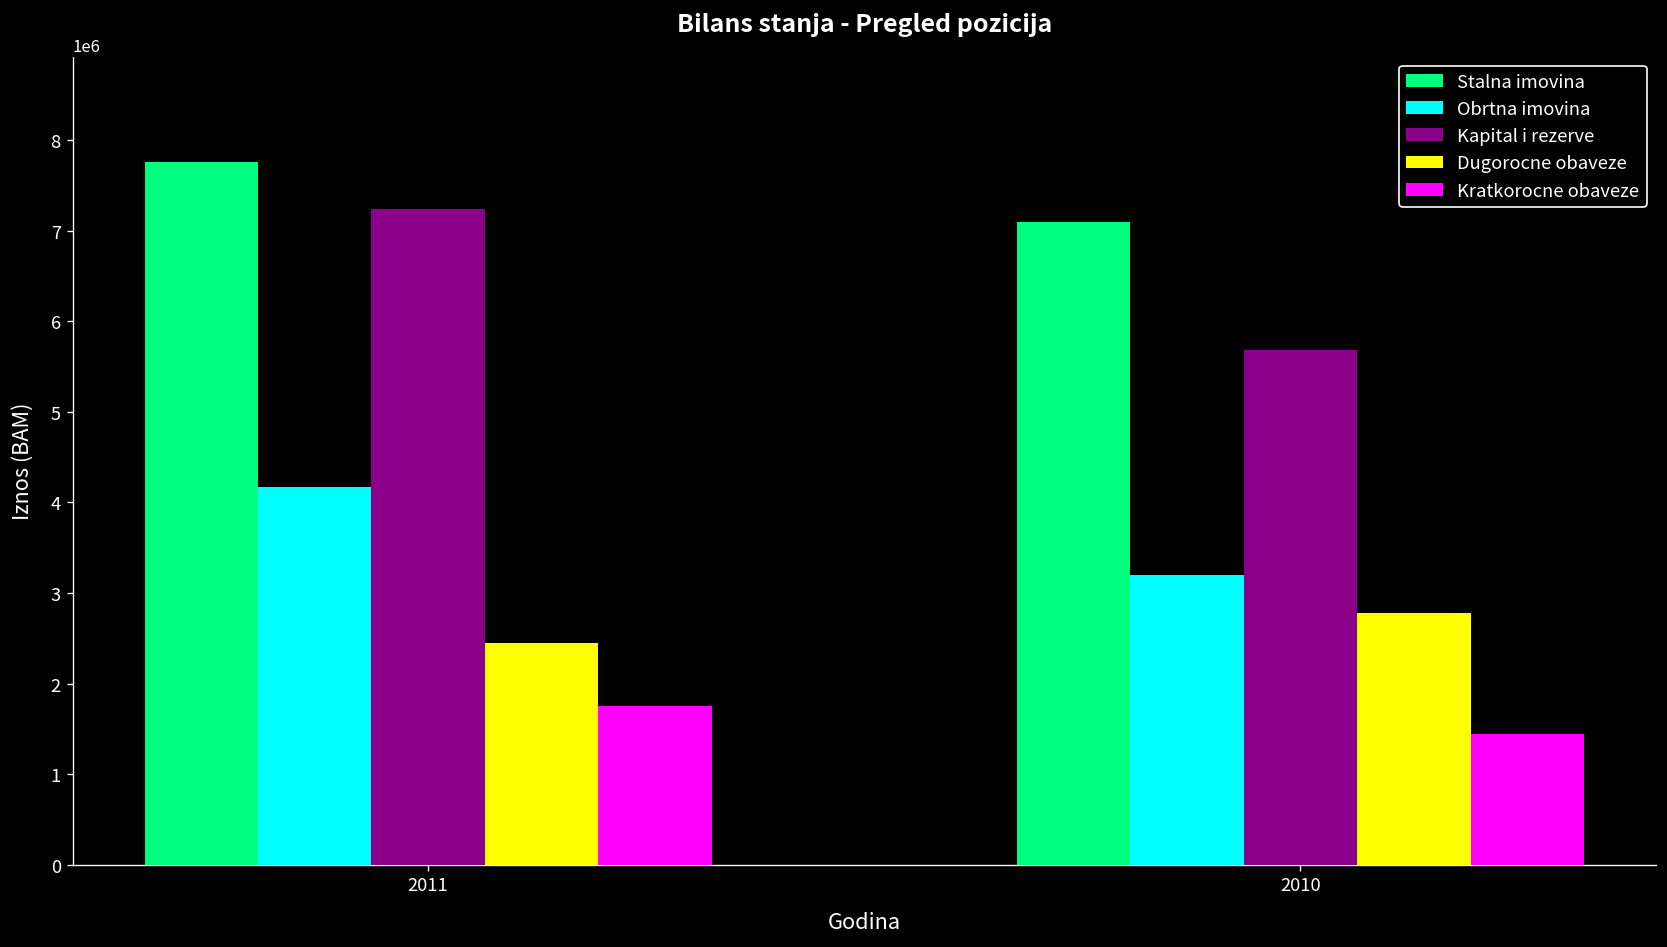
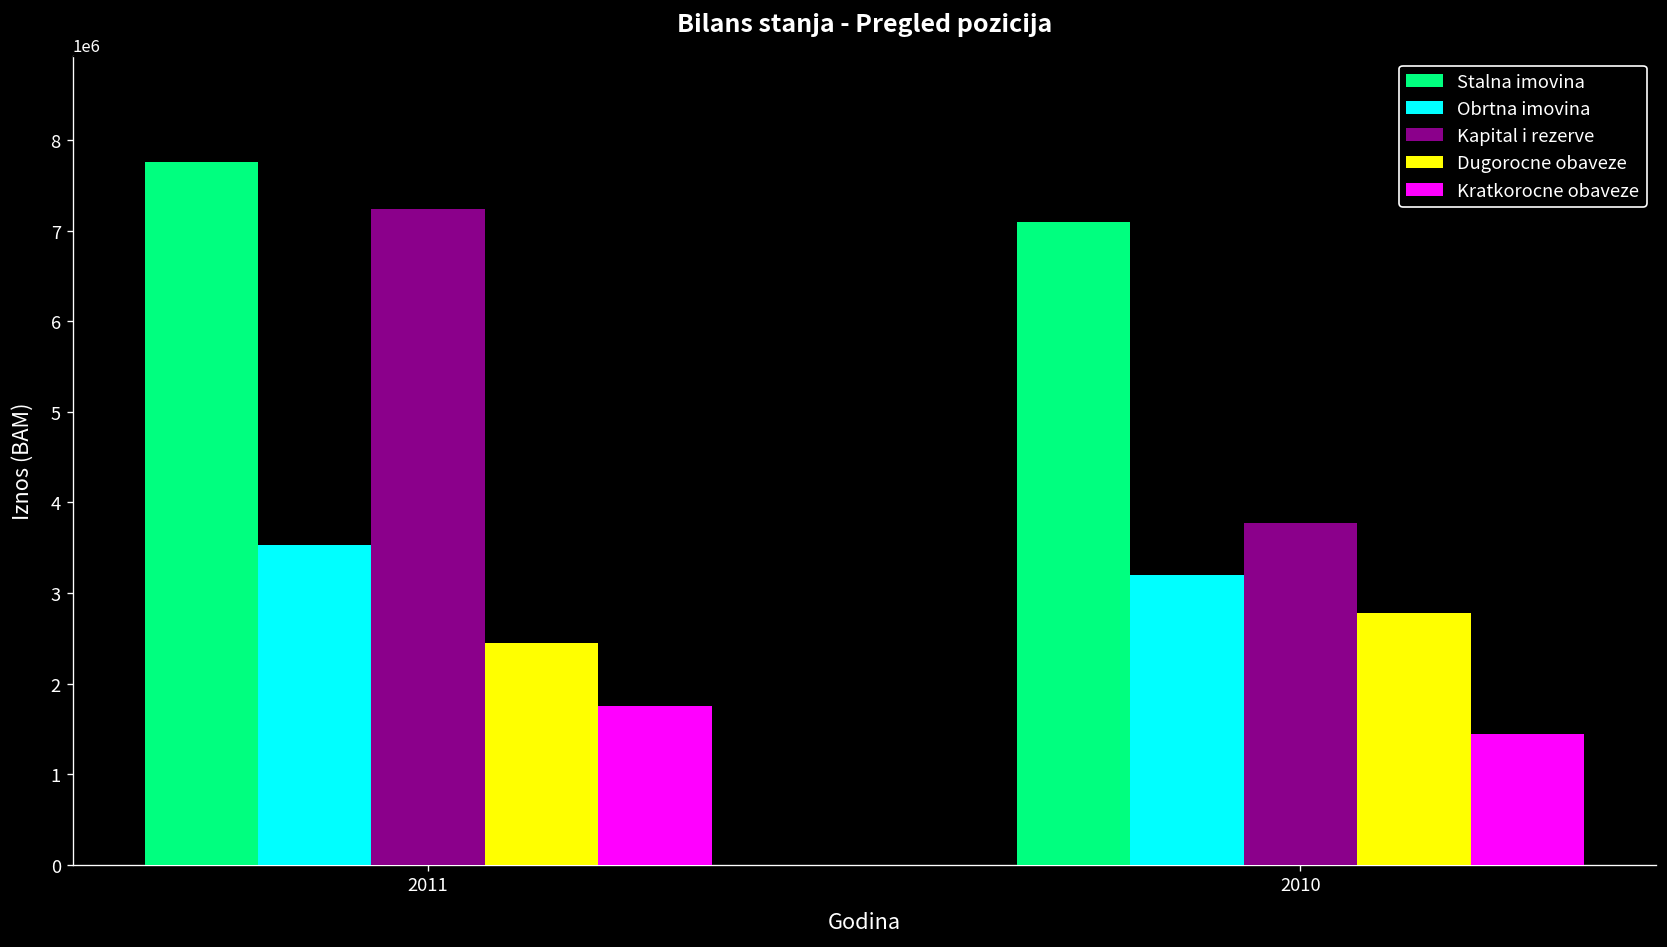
  {
    "Stalna imovina": {
      "2011": 7800000,
      "2010": 7100000
    },
    "Obrtna imovina": {
-     "2011": 4200000,
+     "2011": 3500000,
      "2010": 3200000
    },
    "Kapital i rezerve": {
      "2011": 7200000,
-     "2010": 5700000
+     "2010": 3800000
    },
    "Dugorocne obaveze": {
      "2011": 2400000,
      "2010": 2800000
    },
    "Kratkorocne obaveze": {
      "2011": 1800000,
      "2010": 1400000
    }
  }
